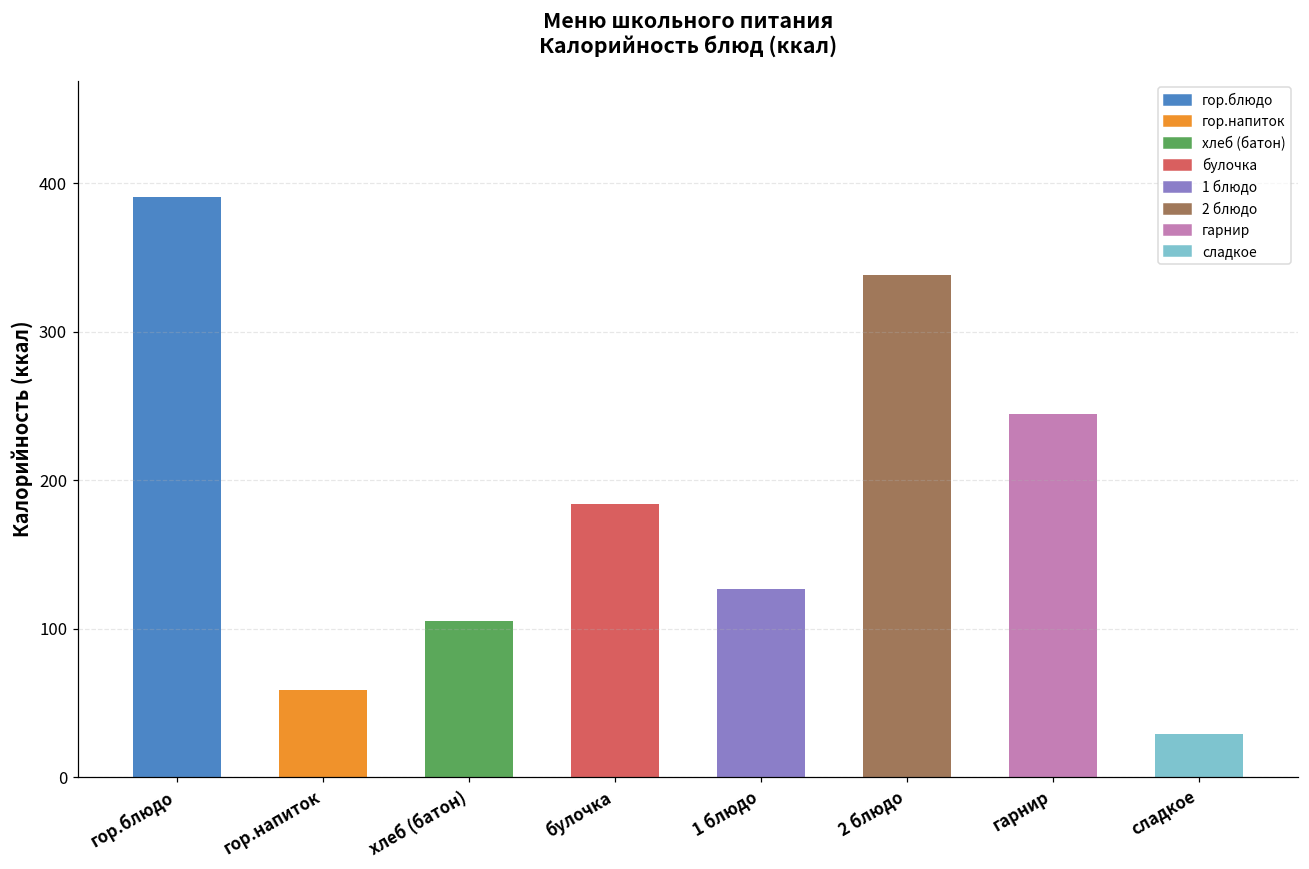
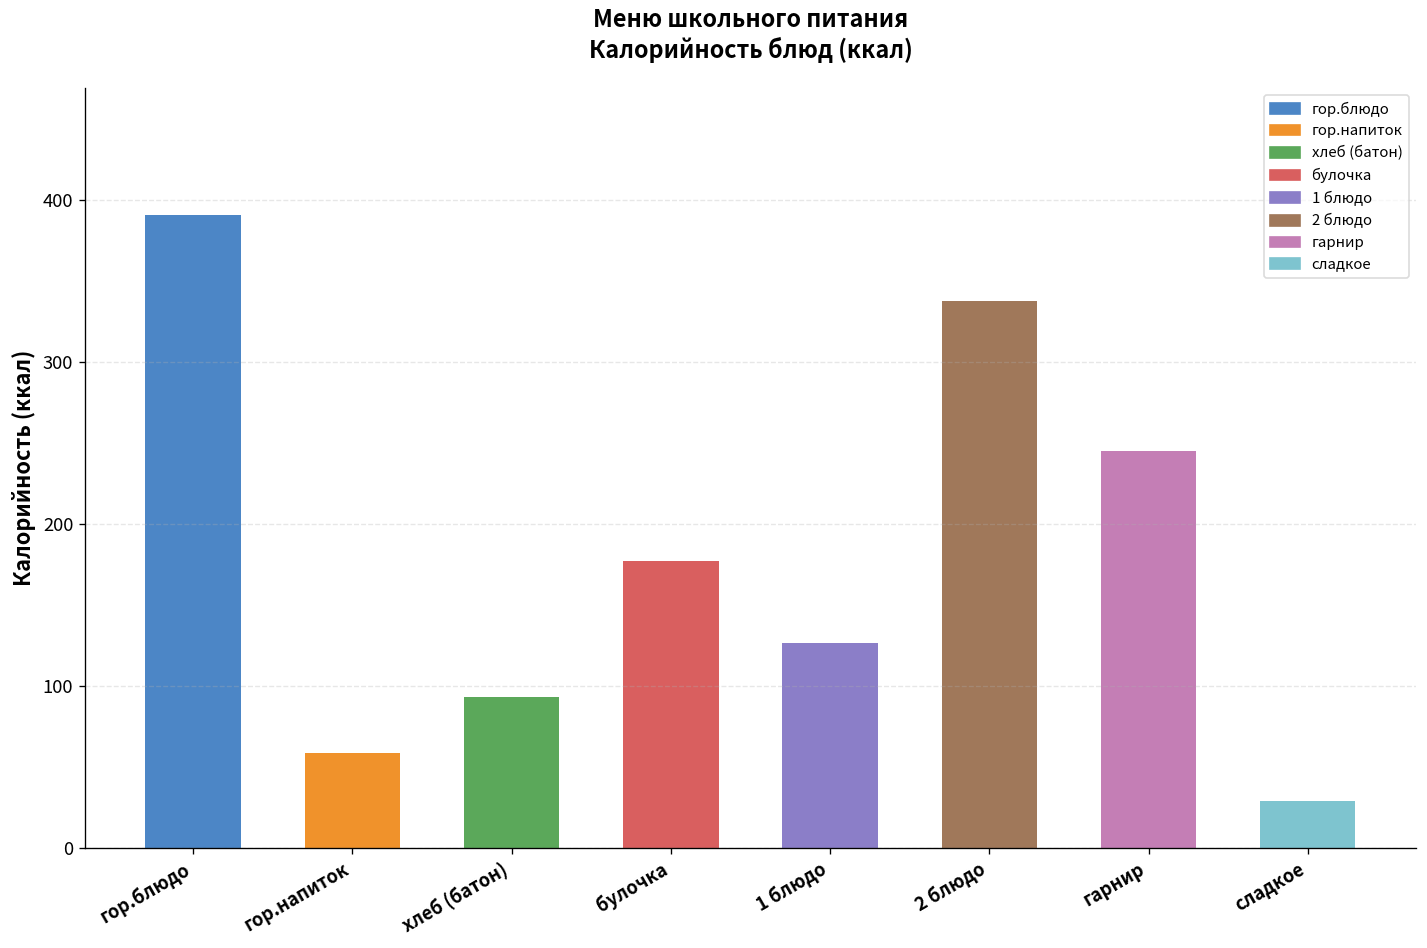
  {
    "гор.блюдо": 391,
    "гор.напиток": 59,
-   "хлеб (батон)": 105,
-   "булочка": 184,
+   "хлеб (батон)": 93,
+   "булочка": 177,
    "1 блюдо": 127,
    "2 блюдо": 338,
    "гарнир": 245,
    "сладкое": 29
  }
